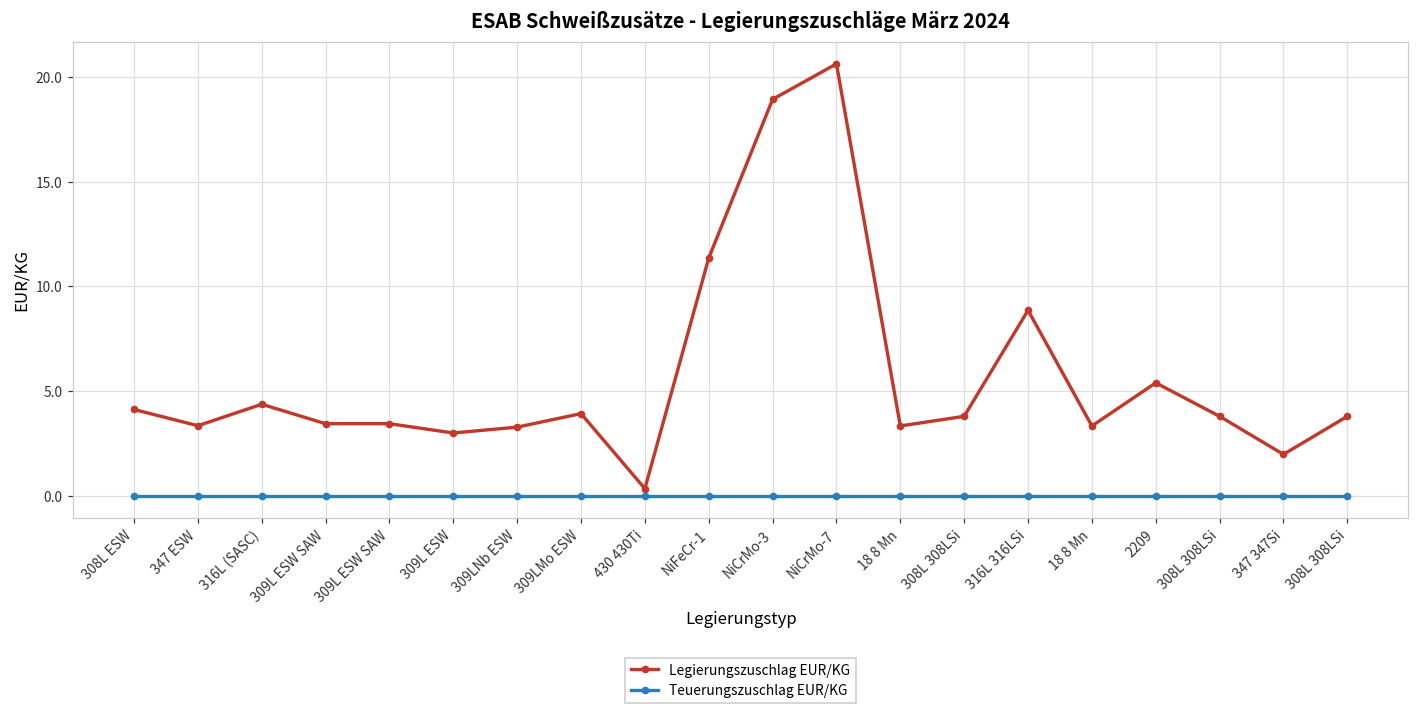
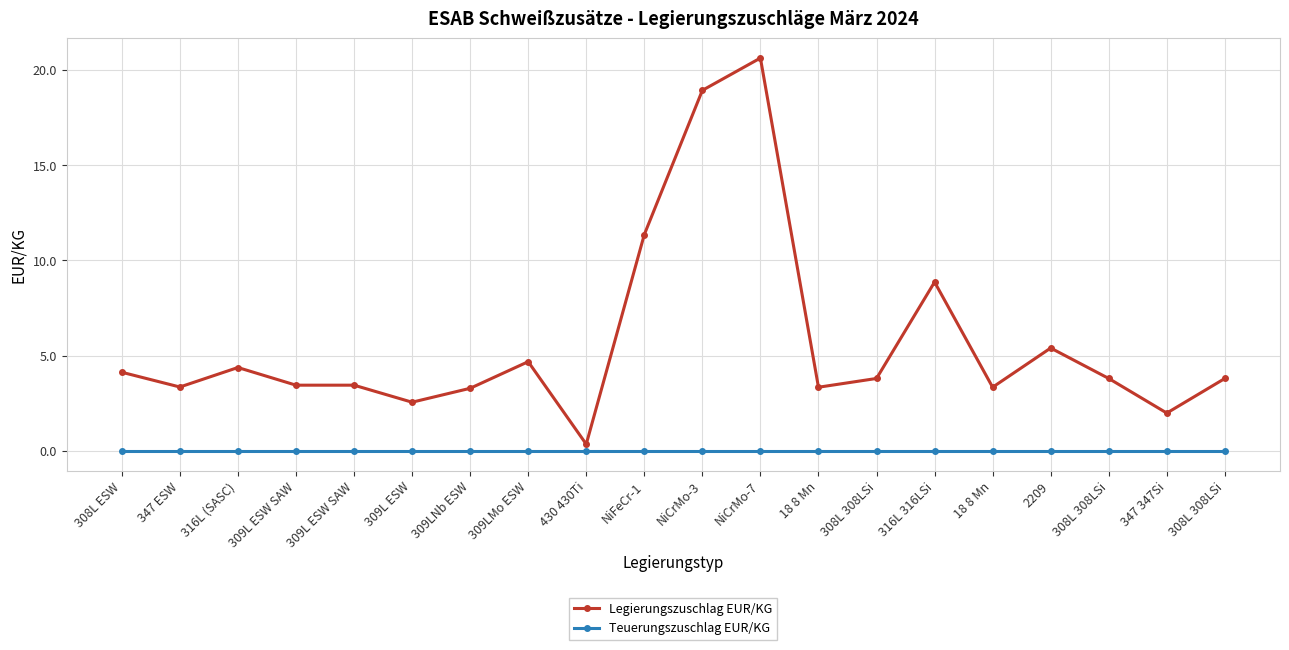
  {
    "Legierungszuschlag EUR/KG": {
      "308L ESW": 4.1,
      "347 ESW": 3.4,
      "316L (SASC)": 4.4,
-     "309L ESW": 3.0,
+     "309L ESW": 2.6,
      "309LNb ESW": 3.3,
-     "309LMo ESW": 3.9,
+     "309LMo ESW": 4.7,
      "430 430Ti": 0.4,
      "NiFeCr-1": 11.4,
      "NiCrMo-3": 18.9,
      "NiCrMo-7": 20.6,
      "316L 316LSi": 8.9,
      "2209": 5.4,
      "347 347Si": 2.0
    },
    "Teuerungszuschlag EUR/KG": {
      "308L ESW": 0.0,
      "347 ESW": 0.0,
      "316L (SASC)": 0.0,
      "309L ESW": 0.0,
      "309LNb ESW": 0.0,
      "309LMo ESW": 0.0,
      "430 430Ti": 0.0,
      "NiFeCr-1": 0.0,
      "NiCrMo-3": 0.0,
      "NiCrMo-7": 0.0,
      "316L 316LSi": 0.0,
      "2209": 0.0,
      "347 347Si": 0.0
    }
  }
